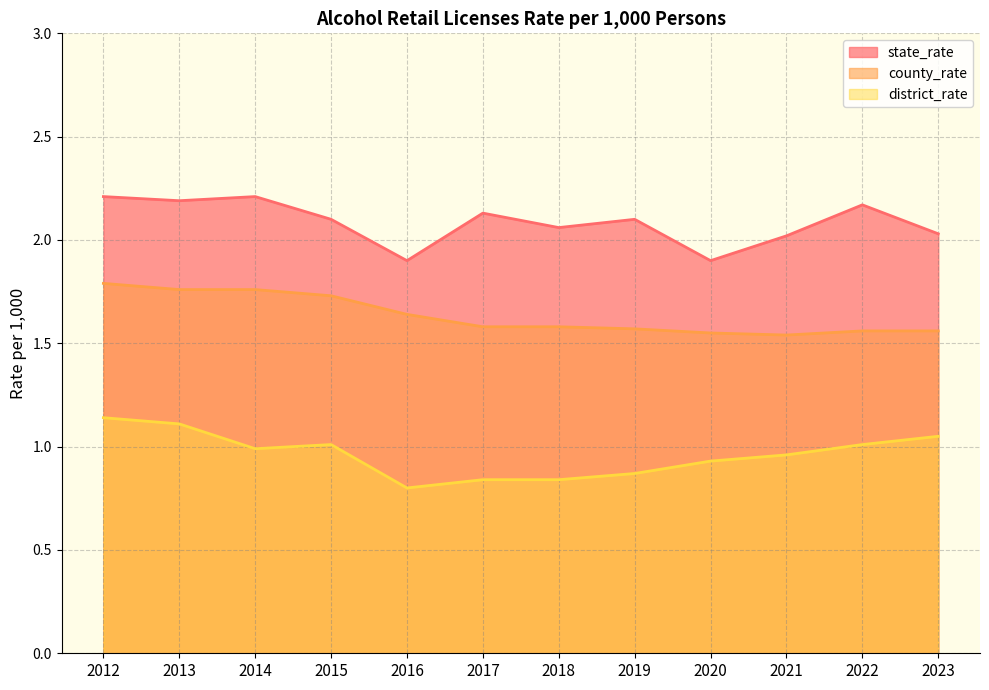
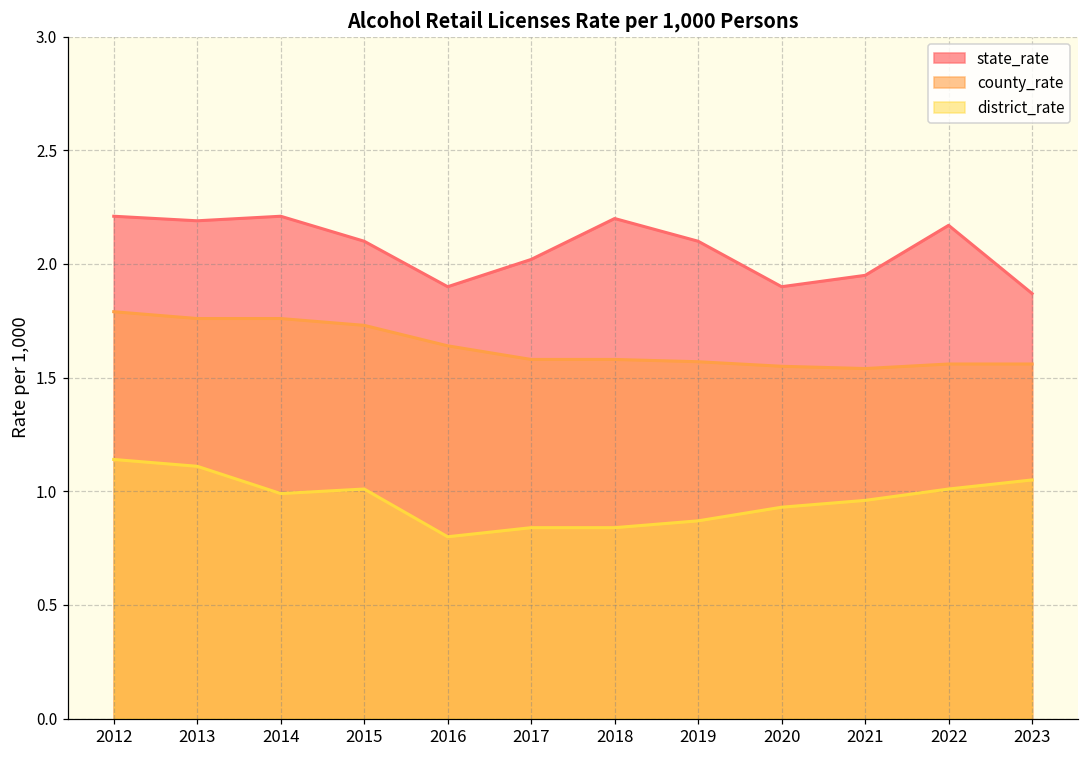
  {
    "state_rate": {
      "2012": 2.21,
      "2013": 2.19,
      "2014": 2.21,
      "2015": 2.10,
      "2016": 1.90,
-     "2017": 2.13,
-     "2018": 2.06,
+     "2017": 2.02,
+     "2018": 2.20,
      "2019": 2.10,
      "2020": 1.90,
-     "2021": 2.02,
+     "2021": 1.95,
      "2022": 2.17,
-     "2023": 2.03
+     "2023": 1.87
    }
  }
